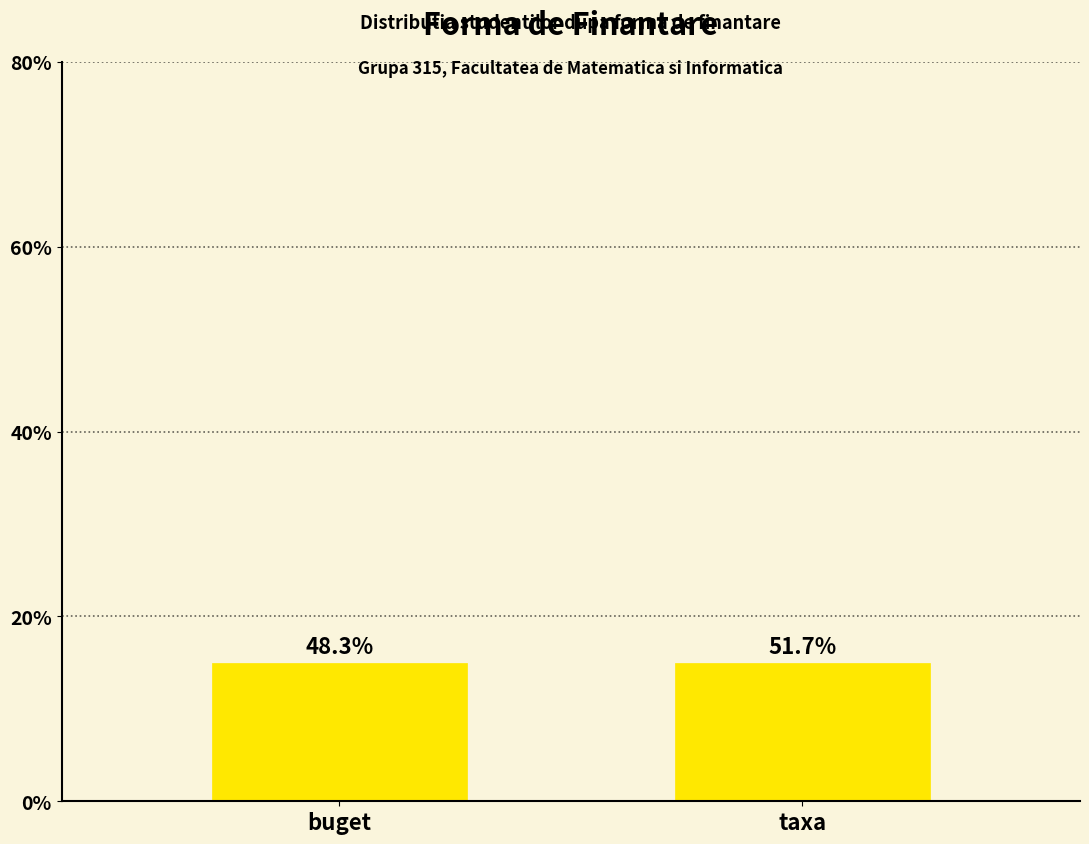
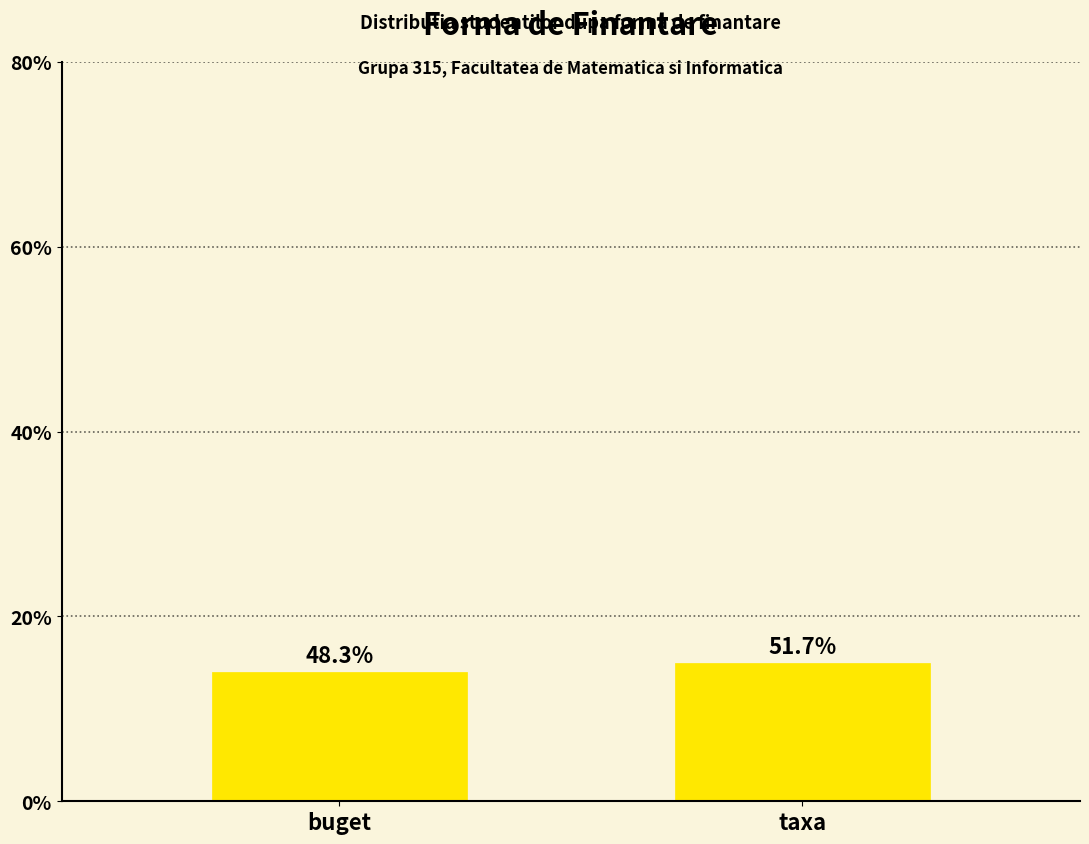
  {
-   "buget": "15%"
+   "buget": "14%"
  }
